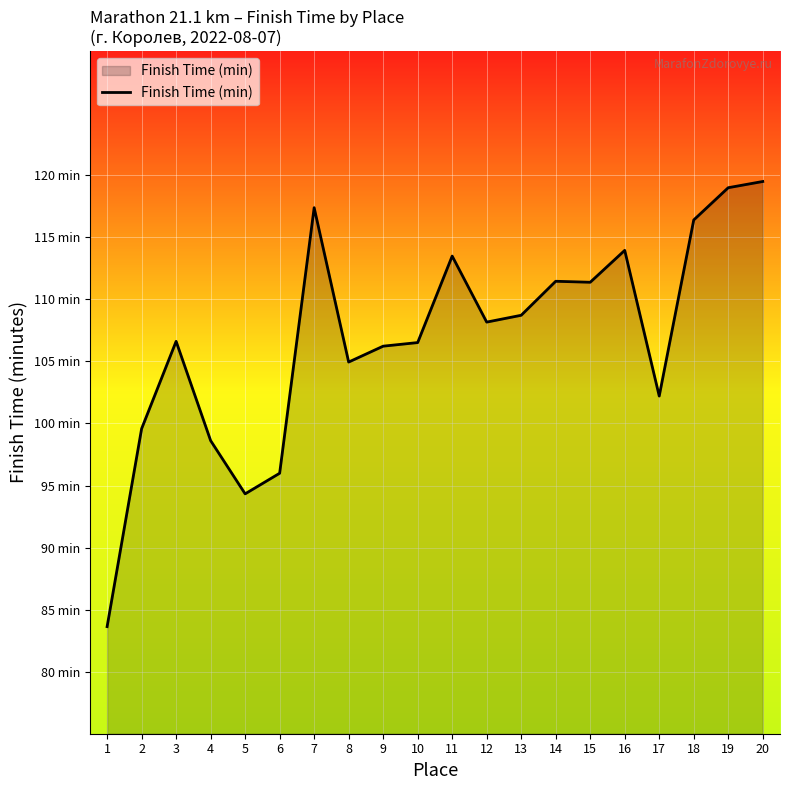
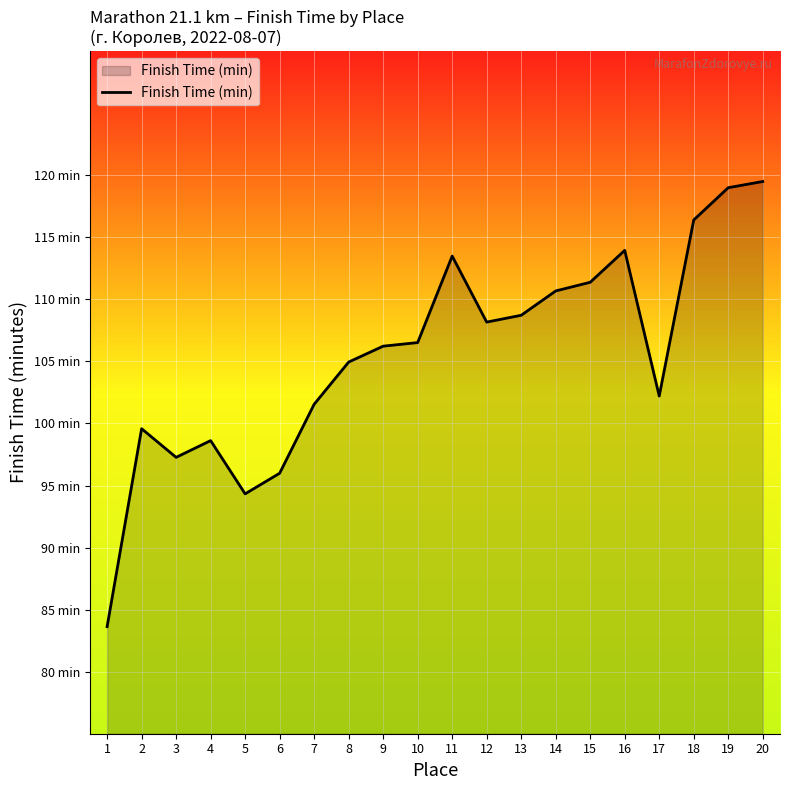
  {
    "1": "83.6 min",
    "2": "99.6 min",
-   "3": "106.6 min",
+   "3": "97.3 min",
    "4": "98.6 min",
    "5": "94.3 min",
    "6": "96.0 min",
-   "7": "117.4 min",
+   "7": "101.6 min",
    "8": "105.0 min",
    "9": "106.2 min",
    "10": "106.5 min",
    "11": "113.5 min",
    "12": "108.2 min",
    "13": "108.7 min",
-   "14": "111.5 min",
+   "14": "110.7 min",
    "15": "111.4 min",
    "16": "114.0 min",
    "17": "102.2 min",
    "18": "116.4 min",
    "19": "119.0 min",
    "20": "119.5 min"
  }
